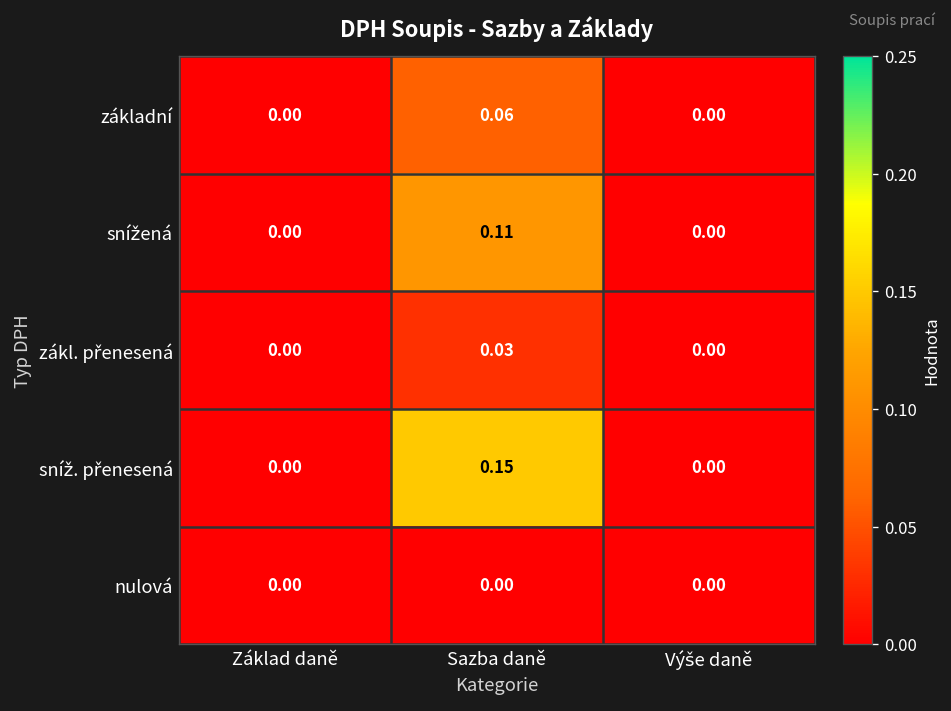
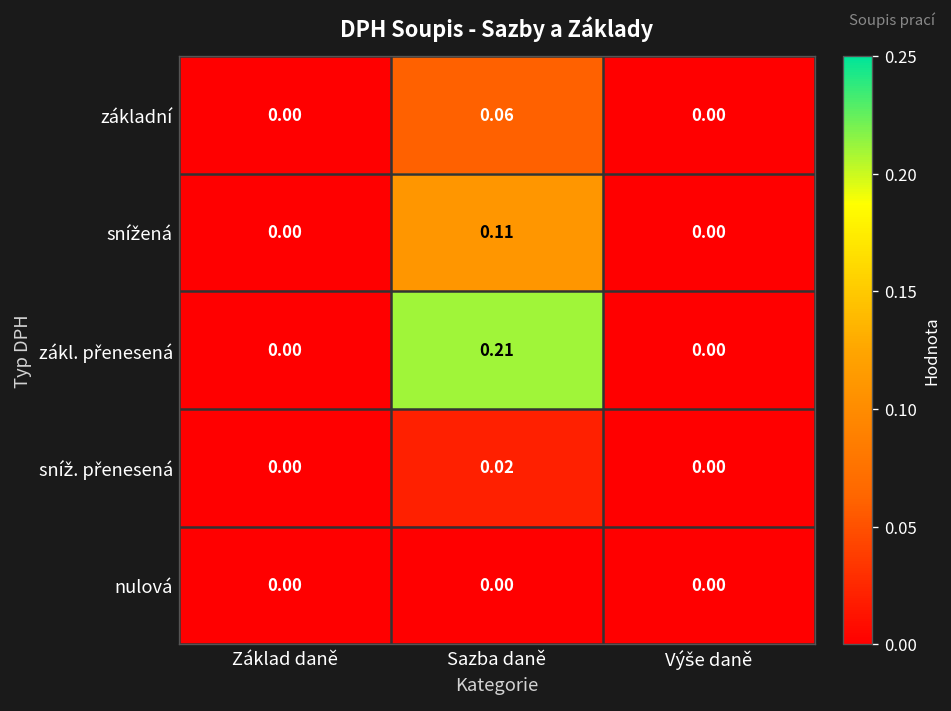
  {
    "základní": {
      "Základ daně": 0.00,
      "Sazba daně": 0.06,
      "Výše daně": 0.00
    },
    "snížená": {
      "Základ daně": 0.00,
      "Sazba daně": 0.11,
      "Výše daně": 0.00
    },
    "zákl. přenesená": {
      "Základ daně": 0.00,
-     "Sazba daně": 0.03,
+     "Sazba daně": 0.21,
      "Výše daně": 0.00
    },
    "sníž. přenesená": {
      "Základ daně": 0.00,
-     "Sazba daně": 0.15,
+     "Sazba daně": 0.02,
      "Výše daně": 0.00
    },
    "nulová": {
      "Základ daně": 0.00,
      "Sazba daně": 0.00,
      "Výše daně": 0.00
    }
  }
